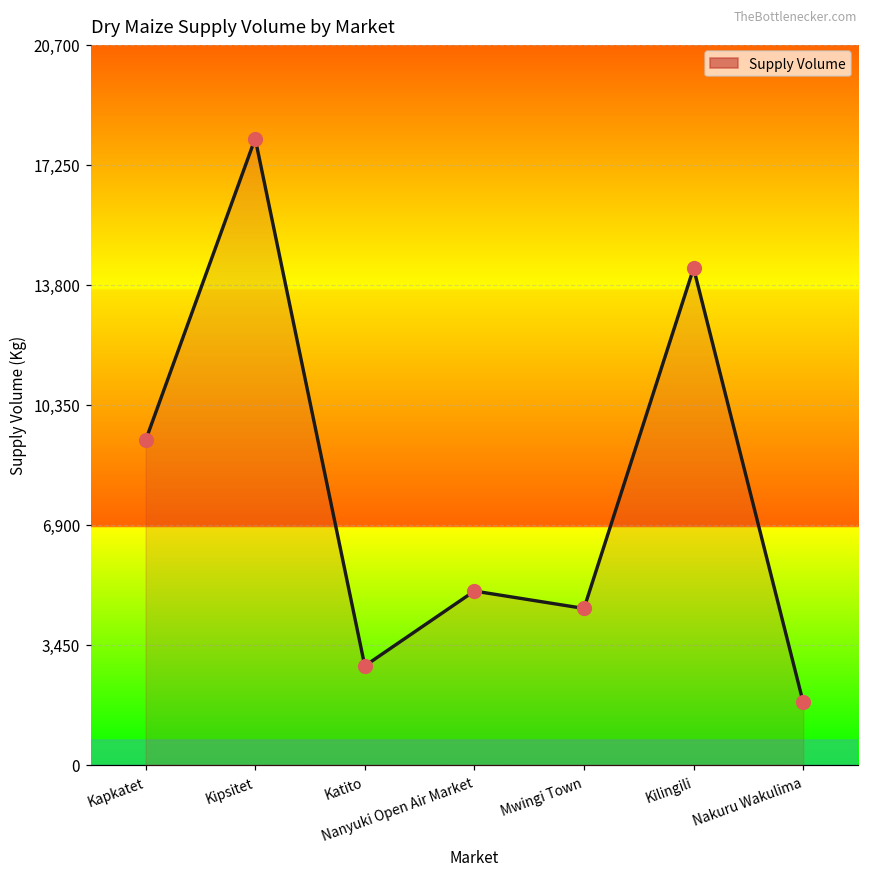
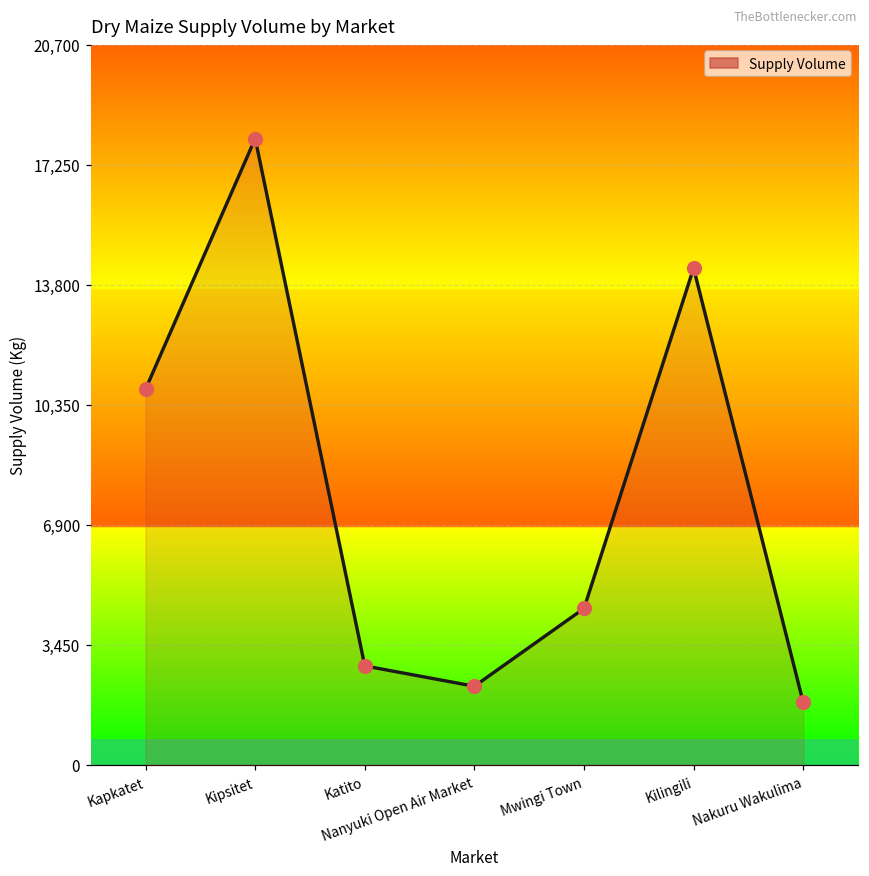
  {
-   "Kapkatet": "9,300",
+   "Kapkatet": "10,800",
    "Kipsitet": "18,000",
    "Katito": "2,800",
-   "Nanyuki Open Air Market": "5,000",
+   "Nanyuki Open Air Market": "2,300",
    "Mwingi Town": "4,500",
    "Kilingili": "14,300",
    "Nakuru Wakulima": "1,800"
  }
